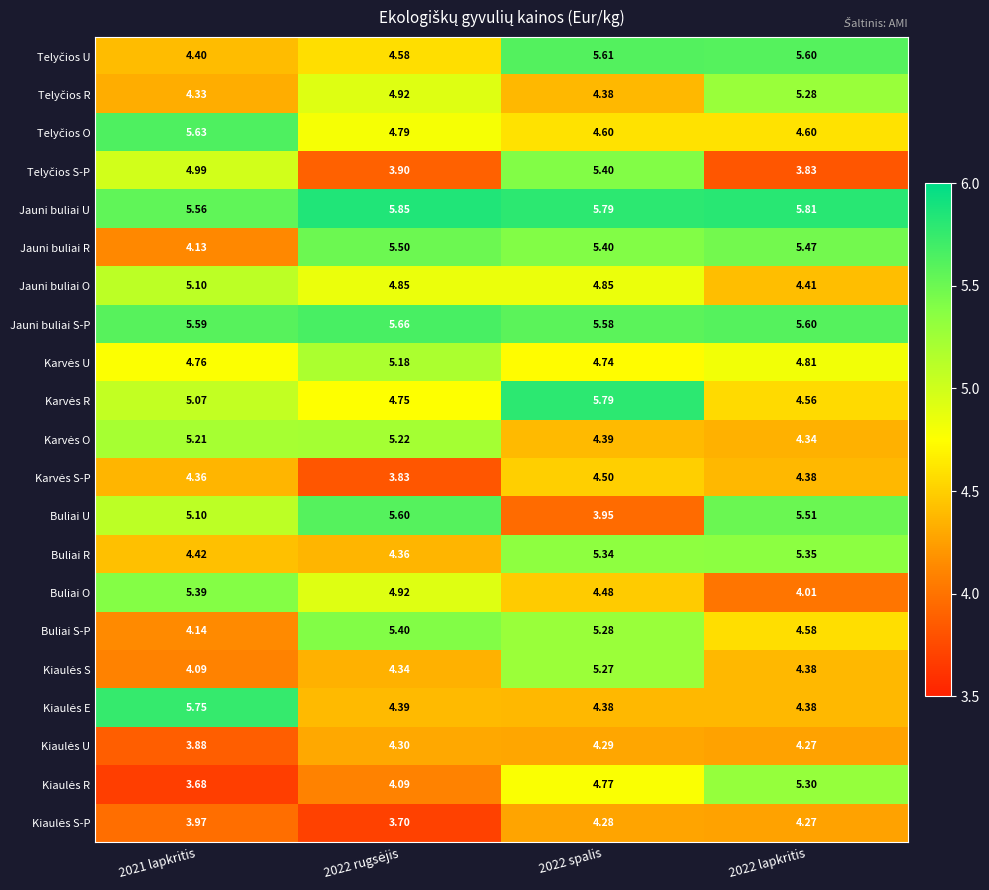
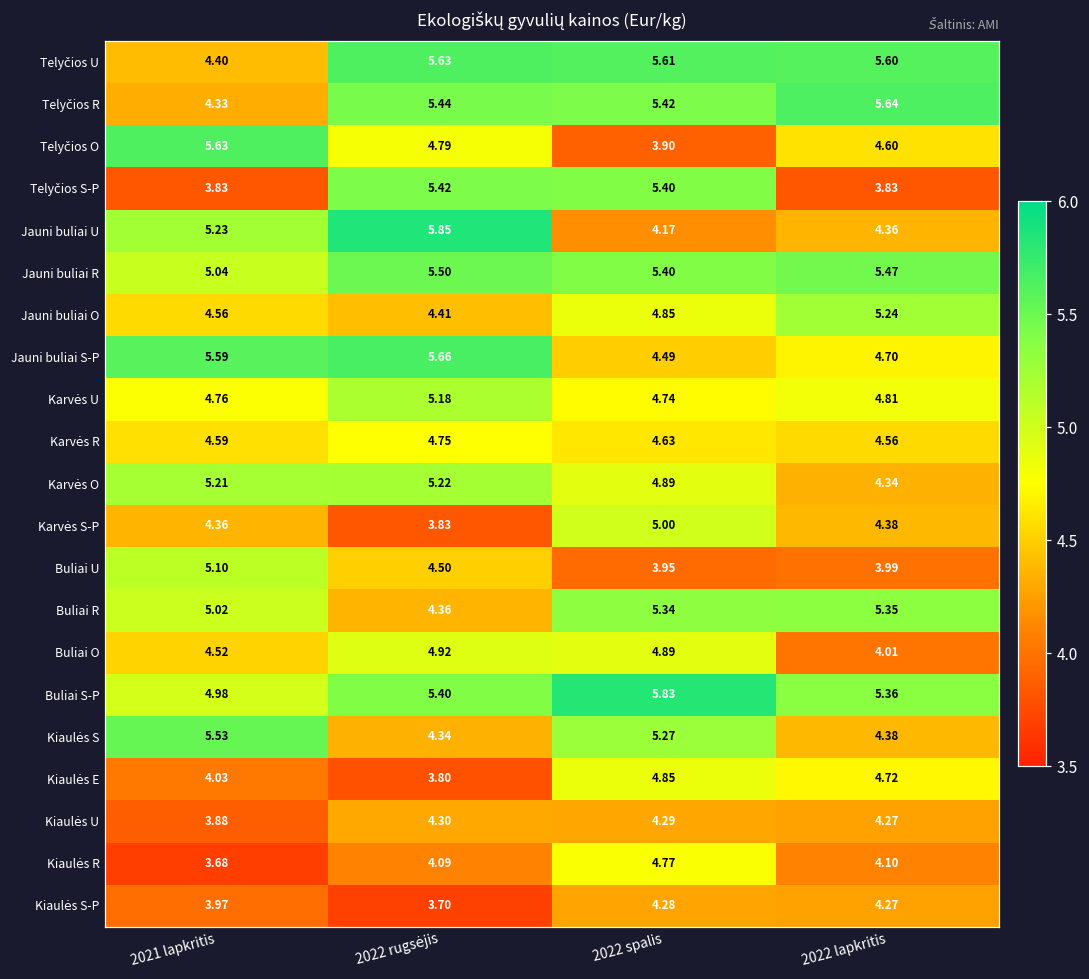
  {
    "Telyčios U": {
      "2021 lapkritis": 4.40,
-     "2022 rugsėjis": 4.58,
+     "2022 rugsėjis": 5.63,
      "2022 spalis": 5.61,
      "2022 lapkritis": 5.60
    },
    "Telyčios R": {
      "2021 lapkritis": 4.33,
-     "2022 rugsėjis": 4.92,
-     "2022 spalis": 4.38,
-     "2022 lapkritis": 5.28
+     "2022 rugsėjis": 5.44,
+     "2022 spalis": 5.42,
+     "2022 lapkritis": 5.64
    },
    "Telyčios O": {
      "2021 lapkritis": 5.63,
      "2022 rugsėjis": 4.79,
-     "2022 spalis": 4.60,
+     "2022 spalis": 3.90,
      "2022 lapkritis": 4.60
    },
    "Telyčios S-P": {
-     "2021 lapkritis": 4.99,
-     "2022 rugsėjis": 3.90,
+     "2021 lapkritis": 3.83,
+     "2022 rugsėjis": 5.42,
      "2022 spalis": 5.40,
      "2022 lapkritis": 3.83
    },
    "Jauni buliai U": {
-     "2021 lapkritis": 5.56,
+     "2021 lapkritis": 5.23,
      "2022 rugsėjis": 5.85,
-     "2022 spalis": 5.79,
-     "2022 lapkritis": 5.81
+     "2022 spalis": 4.17,
+     "2022 lapkritis": 4.36
    },
    "Jauni buliai R": {
-     "2021 lapkritis": 4.13,
+     "2021 lapkritis": 5.04,
      "2022 rugsėjis": 5.50,
      "2022 spalis": 5.40,
      "2022 lapkritis": 5.47
    },
    "Jauni buliai O": {
-     "2021 lapkritis": 5.10,
-     "2022 rugsėjis": 4.85,
+     "2021 lapkritis": 4.56,
+     "2022 rugsėjis": 4.41,
      "2022 spalis": 4.85,
-     "2022 lapkritis": 4.41
+     "2022 lapkritis": 5.24
    },
    "Jauni buliai S-P": {
      "2021 lapkritis": 5.59,
      "2022 rugsėjis": 5.66,
-     "2022 spalis": 5.58,
-     "2022 lapkritis": 5.60
+     "2022 spalis": 4.49,
+     "2022 lapkritis": 4.70
    },
    "Karvės U": {
      "2021 lapkritis": 4.76,
      "2022 rugsėjis": 5.18,
      "2022 spalis": 4.74,
      "2022 lapkritis": 4.81
    },
    "Karvės R": {
-     "2021 lapkritis": 5.07,
+     "2021 lapkritis": 4.59,
      "2022 rugsėjis": 4.75,
-     "2022 spalis": 5.79,
+     "2022 spalis": 4.63,
      "2022 lapkritis": 4.56
    },
    "Karvės O": {
      "2021 lapkritis": 5.21,
      "2022 rugsėjis": 5.22,
-     "2022 spalis": 4.39,
+     "2022 spalis": 4.89,
      "2022 lapkritis": 4.34
    },
    "Karvės S-P": {
      "2021 lapkritis": 4.36,
      "2022 rugsėjis": 3.83,
-     "2022 spalis": 4.50,
+     "2022 spalis": 5.00,
      "2022 lapkritis": 4.38
    },
    "Buliai U": {
      "2021 lapkritis": 5.10,
-     "2022 rugsėjis": 5.60,
+     "2022 rugsėjis": 4.50,
      "2022 spalis": 3.95,
-     "2022 lapkritis": 5.51
+     "2022 lapkritis": 3.99
    },
    "Buliai R": {
-     "2021 lapkritis": 4.42,
+     "2021 lapkritis": 5.02,
      "2022 rugsėjis": 4.36,
      "2022 spalis": 5.34,
      "2022 lapkritis": 5.35
    },
    "Buliai O": {
-     "2021 lapkritis": 5.39,
+     "2021 lapkritis": 4.52,
      "2022 rugsėjis": 4.92,
-     "2022 spalis": 4.48,
+     "2022 spalis": 4.89,
      "2022 lapkritis": 4.01
    },
    "Buliai S-P": {
-     "2021 lapkritis": 4.14,
+     "2021 lapkritis": 4.98,
      "2022 rugsėjis": 5.40,
-     "2022 spalis": 5.28,
-     "2022 lapkritis": 4.58
+     "2022 spalis": 5.83,
+     "2022 lapkritis": 5.36
    },
    "Kiaulės S": {
-     "2021 lapkritis": 4.09,
+     "2021 lapkritis": 5.53,
      "2022 rugsėjis": 4.34,
      "2022 spalis": 5.27,
      "2022 lapkritis": 4.38
    },
    "Kiaulės E": {
-     "2021 lapkritis": 5.75,
-     "2022 rugsėjis": 4.39,
-     "2022 spalis": 4.38,
-     "2022 lapkritis": 4.38
+     "2021 lapkritis": 4.03,
+     "2022 rugsėjis": 3.80,
+     "2022 spalis": 4.85,
+     "2022 lapkritis": 4.72
    },
    "Kiaulės U": {
      "2021 lapkritis": 3.88,
      "2022 rugsėjis": 4.30,
      "2022 spalis": 4.29,
      "2022 lapkritis": 4.27
    },
    "Kiaulės R": {
      "2021 lapkritis": 3.68,
      "2022 rugsėjis": 4.09,
      "2022 spalis": 4.77,
-     "2022 lapkritis": 5.30
+     "2022 lapkritis": 4.10
    },
    "Kiaulės S-P": {
      "2021 lapkritis": 3.97,
      "2022 rugsėjis": 3.70,
      "2022 spalis": 4.28,
      "2022 lapkritis": 4.27
    }
  }
